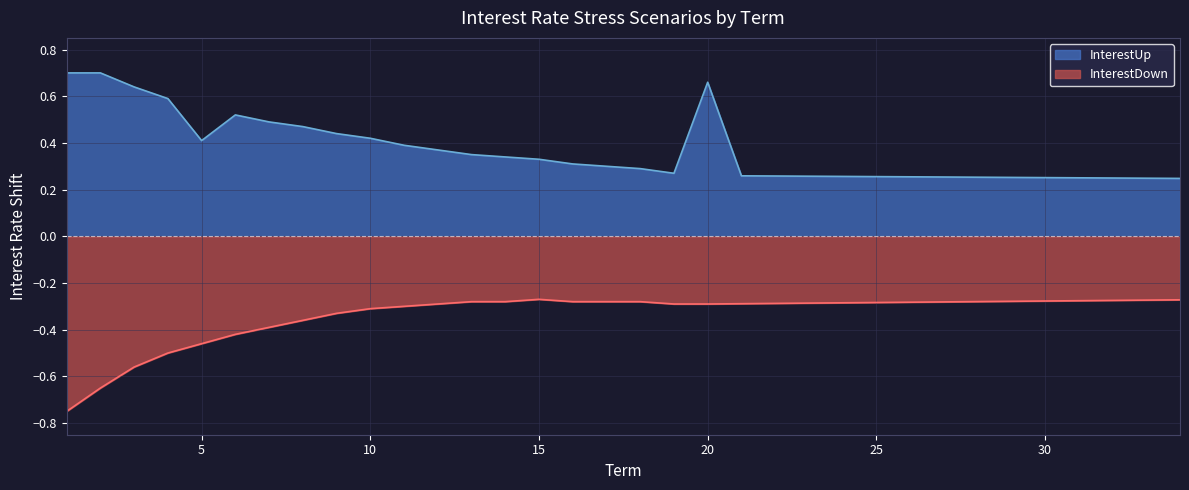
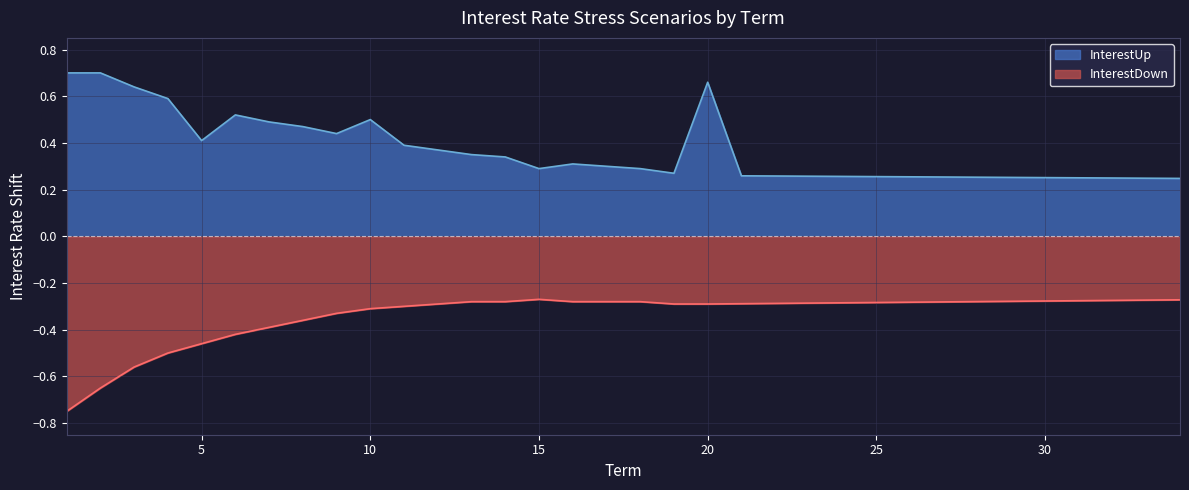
  {
    "InterestUp": {
      "5": 0.41,
-     "10": 0.42,
-     "15": 0.33,
+     "10": 0.50,
+     "15": 0.29,
      "20": 0.66,
      "25": 0.26,
      "30": 0.25
    }
  }
